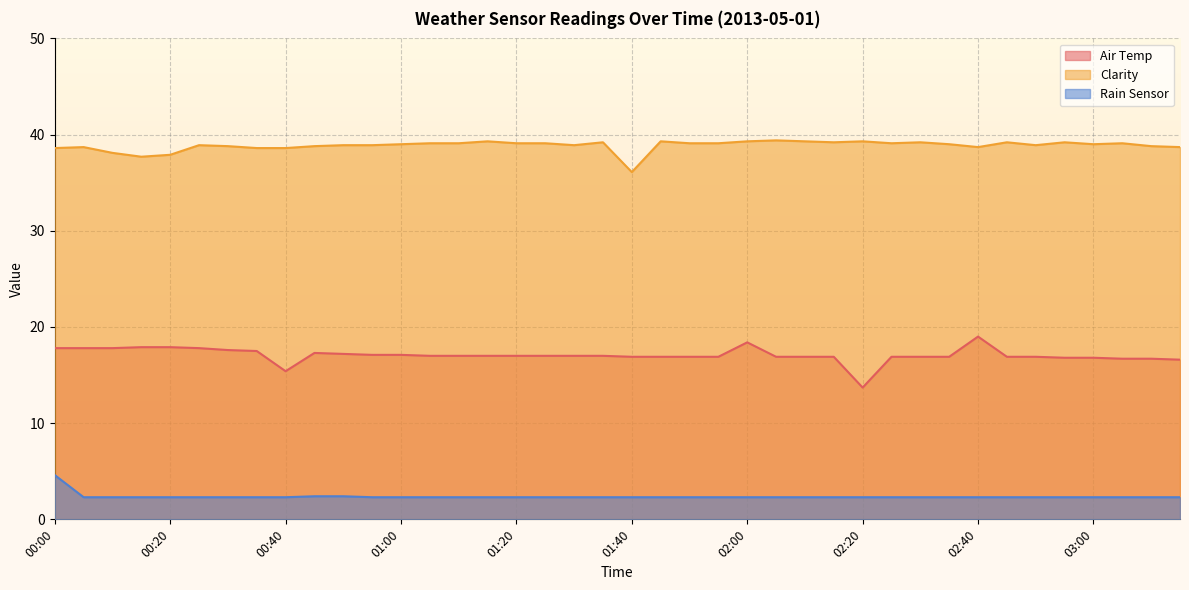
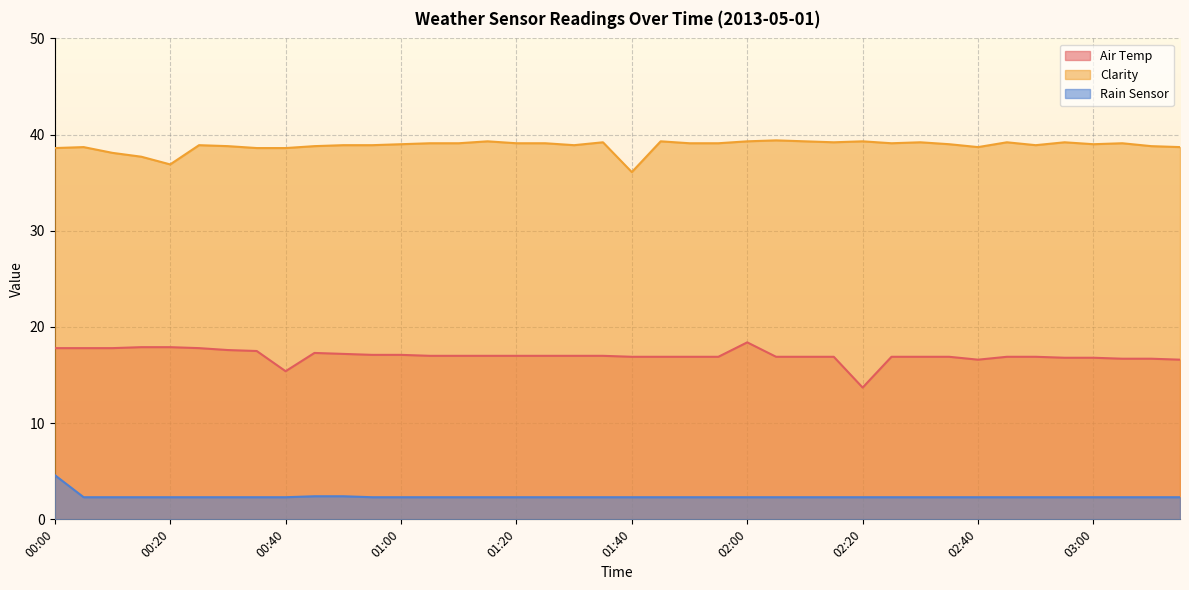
  {
    "Air Temp": {
      "00:00": 18,
      "00:20": 18,
      "00:40": 15,
      "01:00": 17,
      "01:20": 17,
      "01:40": 17,
      "02:00": 18,
      "02:20": 14,
-     "02:40": 19,
+     "02:40": 17,
      "03:00": 17
    },
    "Clarity": {
      "00:00": 39,
-     "00:20": 38,
+     "00:20": 37,
      "00:40": 39,
      "01:00": 39,
      "01:20": 39,
      "01:40": 36,
      "02:00": 39,
      "02:20": 39,
      "02:40": 39,
      "03:00": 39
    },
    "Rain Sensor": {
      "00:00": 5,
      "00:20": 2,
      "00:40": 2,
      "01:00": 2,
      "01:20": 2,
      "01:40": 2,
      "02:00": 2,
      "02:20": 2,
      "02:40": 2,
      "03:00": 2
    }
  }
